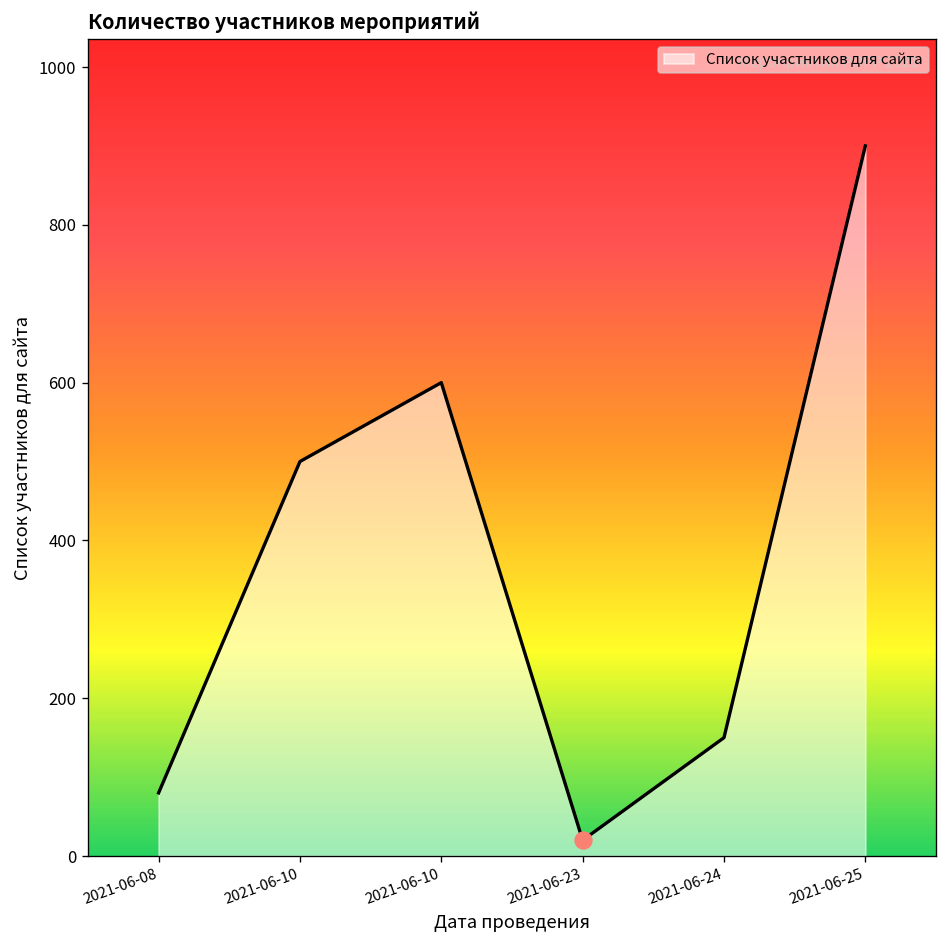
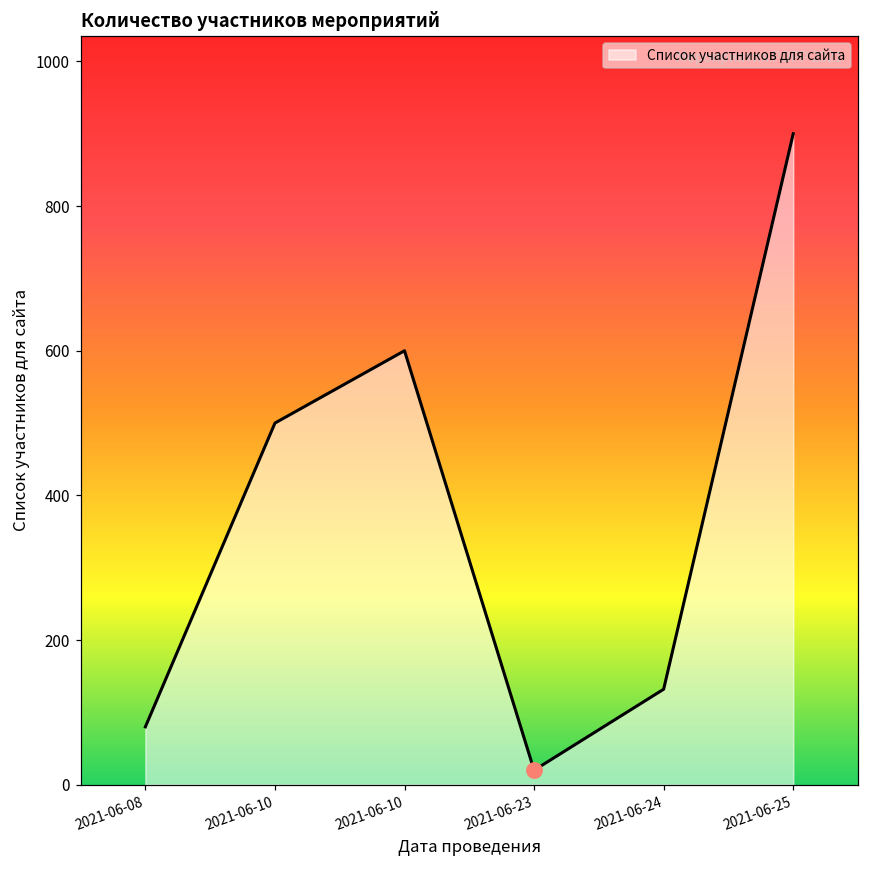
  {
    "Список участников для сайта": {
      "2021-06-08": 80,
-     "2021-06-24": 150,
+     "2021-06-24": 130,
      "2021-06-25": 900
    }
  }
